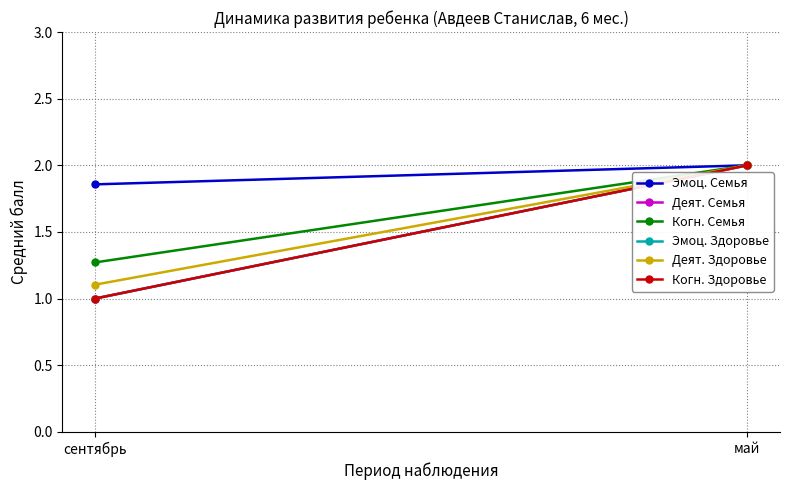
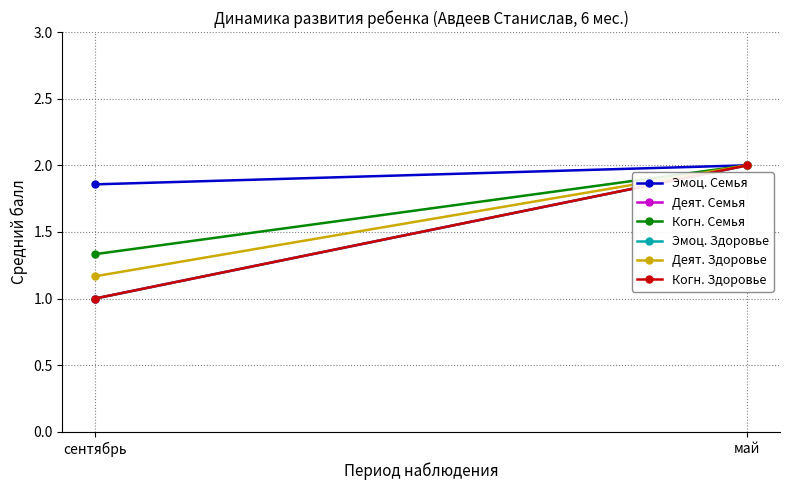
  {
    "Эмоц. Семья": {
      "сентябрь": 1.86
    },
    "Когн. Здоровье": {
      "сентябрь": 1.00
    },
    "Когн. Семья": {
-     "сентябрь": 1.27
+     "сентябрь": 1.33
    },
    "Деят. Здоровье": {
-     "сентябрь": 1.10
+     "сентябрь": 1.17
    }
  }
